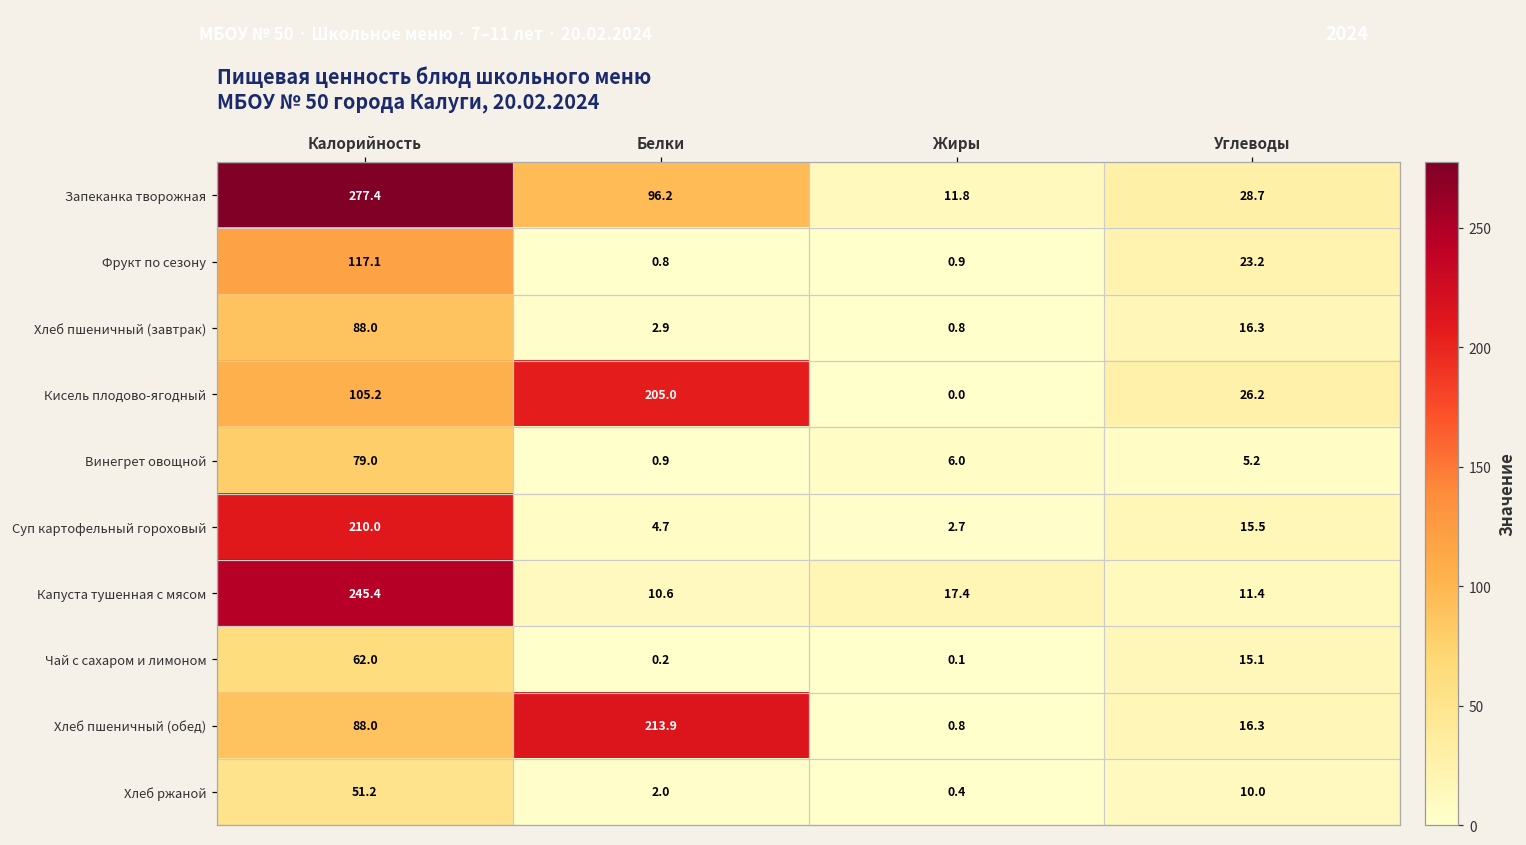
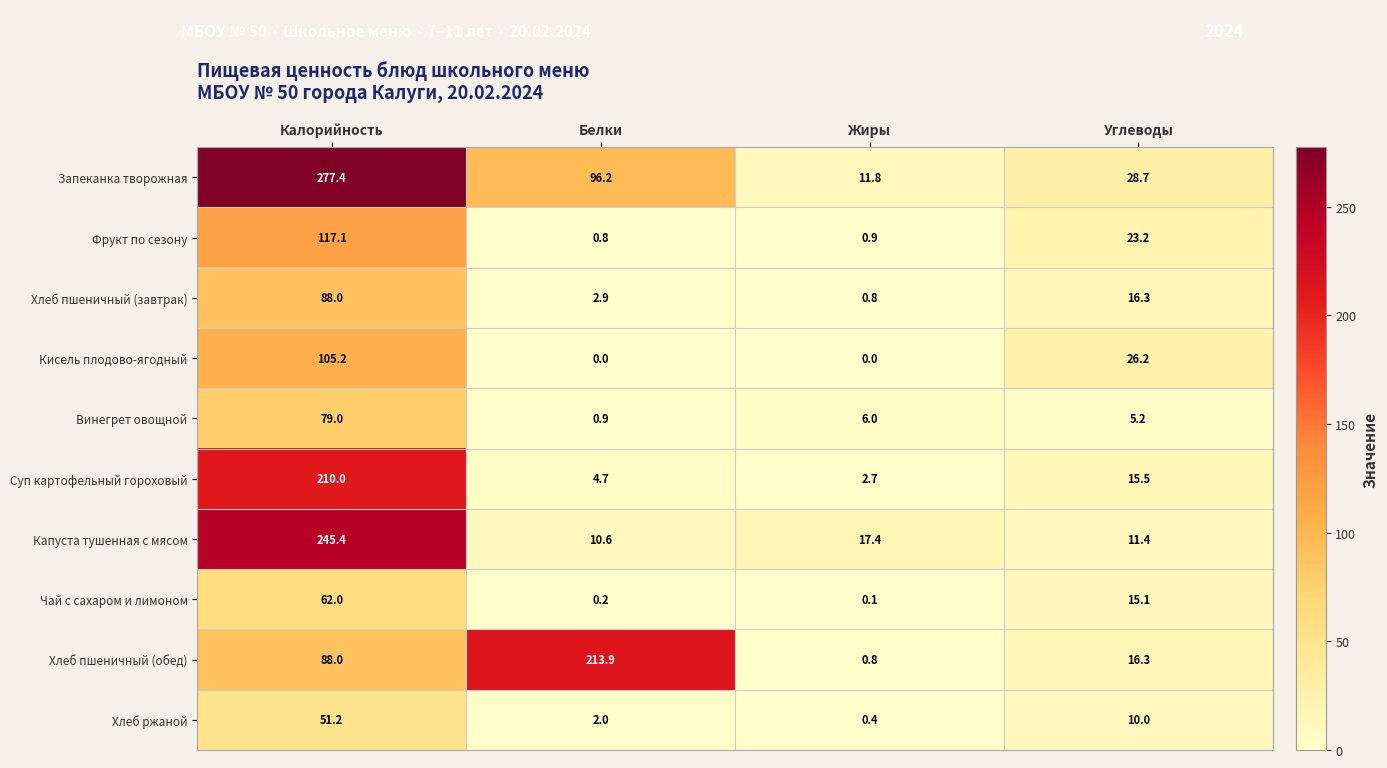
  {
    "Запеканка творожная": {
      "Калорийность": 277.4,
      "Белки": 96.2,
      "Жиры": 11.8,
      "Углеводы": 28.7
    },
    "Фрукт по сезону": {
      "Калорийность": 117.1,
      "Белки": 0.8,
      "Жиры": 0.9,
      "Углеводы": 23.2
    },
    "Хлеб пшеничный (завтрак)": {
      "Калорийность": 88.0,
      "Белки": 2.9,
      "Жиры": 0.8,
      "Углеводы": 16.3
    },
    "Кисель плодово-ягодный": {
      "Калорийность": 105.2,
-     "Белки": 205.0,
+     "Белки": 0.0,
      "Жиры": 0.0,
      "Углеводы": 26.2
    },
    "Винегрет овощной": {
      "Калорийность": 79.0,
      "Белки": 0.9,
      "Жиры": 6.0,
      "Углеводы": 5.2
    },
    "Суп картофельный гороховый": {
      "Калорийность": 210.0,
      "Белки": 4.7,
      "Жиры": 2.7,
      "Углеводы": 15.5
    },
    "Капуста тушенная с мясом": {
      "Калорийность": 245.4,
      "Белки": 10.6,
      "Жиры": 17.4,
      "Углеводы": 11.4
    },
    "Чай с сахаром и лимоном": {
      "Калорийность": 62.0,
      "Белки": 0.2,
      "Жиры": 0.1,
      "Углеводы": 15.1
    },
    "Хлеб пшеничный (обед)": {
      "Калорийность": 88.0,
      "Белки": 213.9,
      "Жиры": 0.8,
      "Углеводы": 16.3
    },
    "Хлеб ржаной": {
      "Калорийность": 51.2,
      "Белки": 2.0,
      "Жиры": 0.4,
      "Углеводы": 10.0
    }
  }
